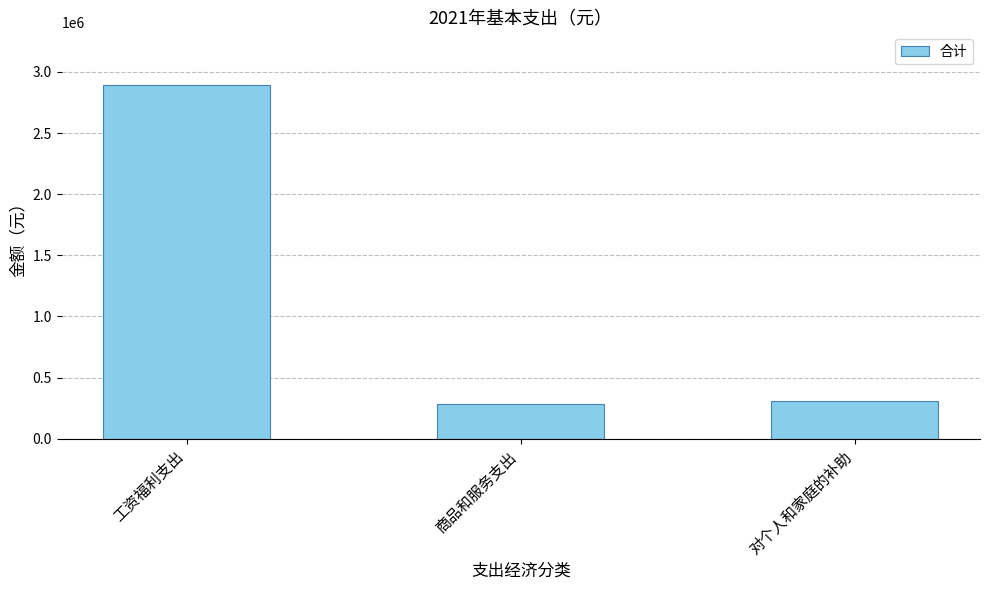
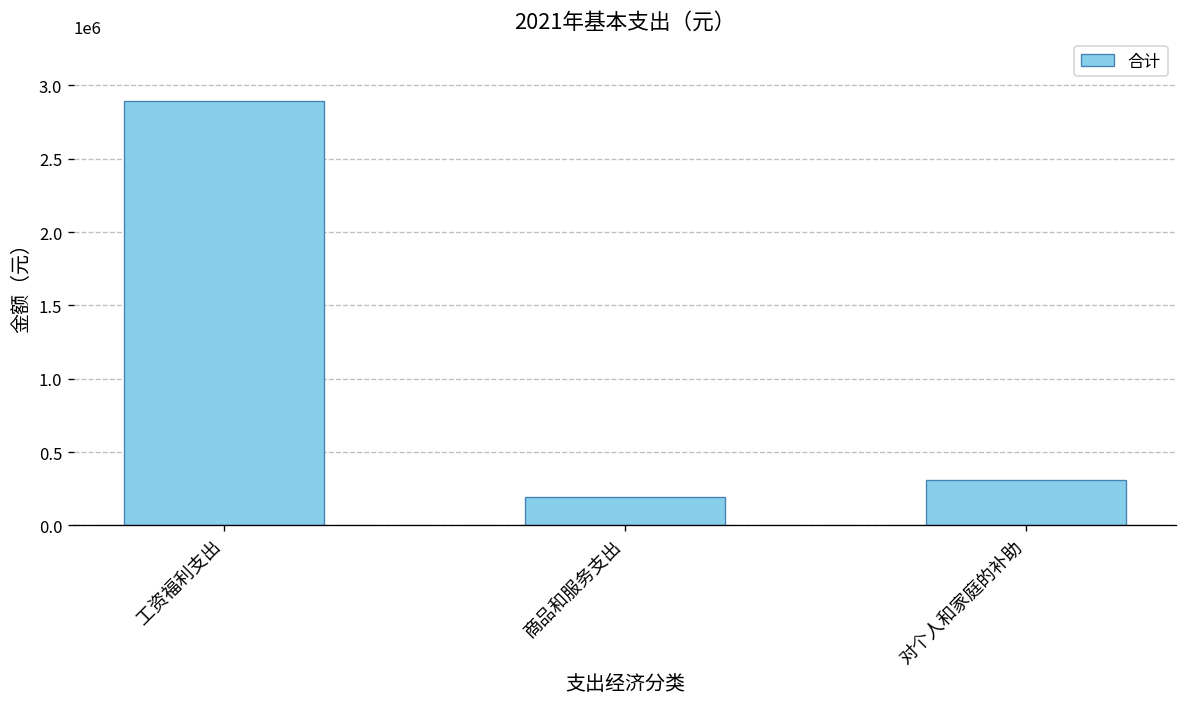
  {
    "工资福利支出": 2890000,
-   "商品和服务支出": 280000,
+   "商品和服务支出": 200000,
    "对个人和家庭的补助": 310000
  }
